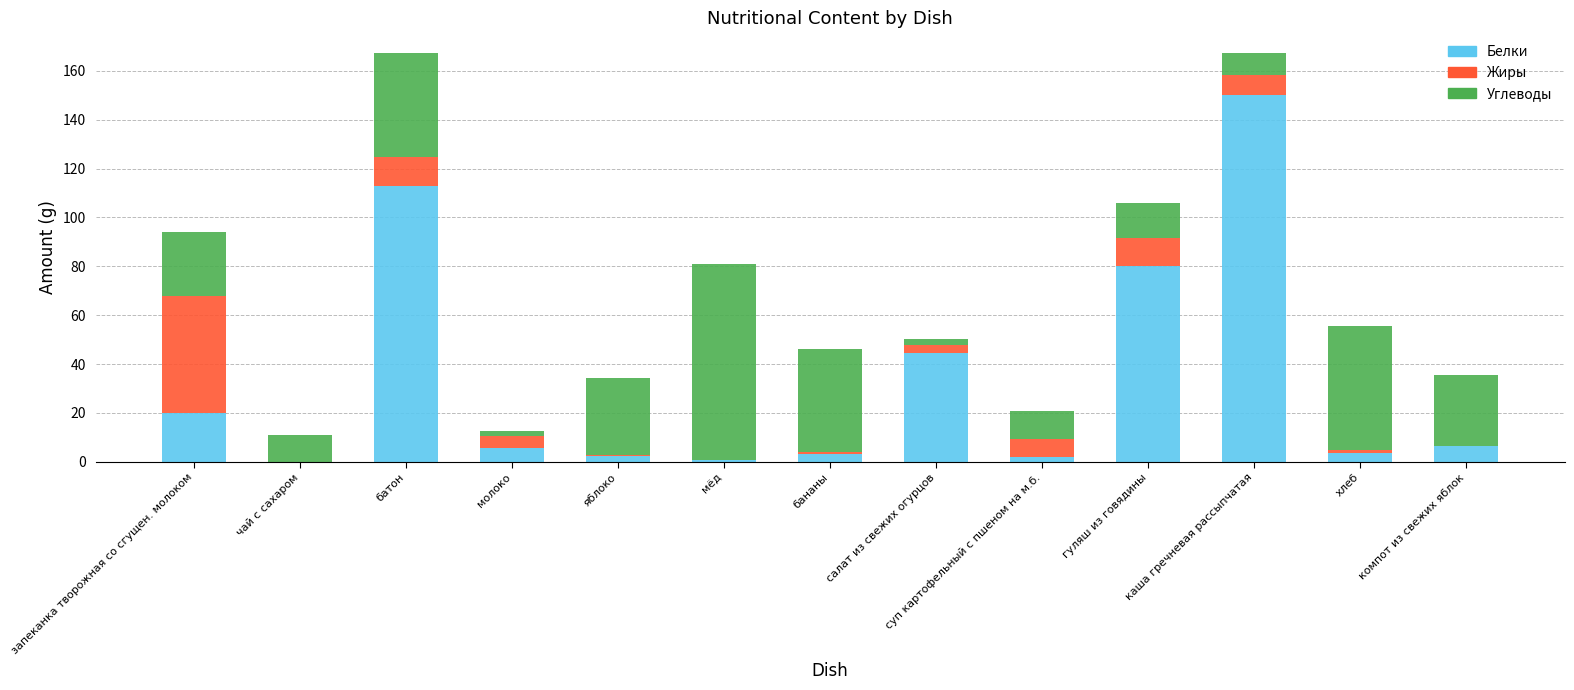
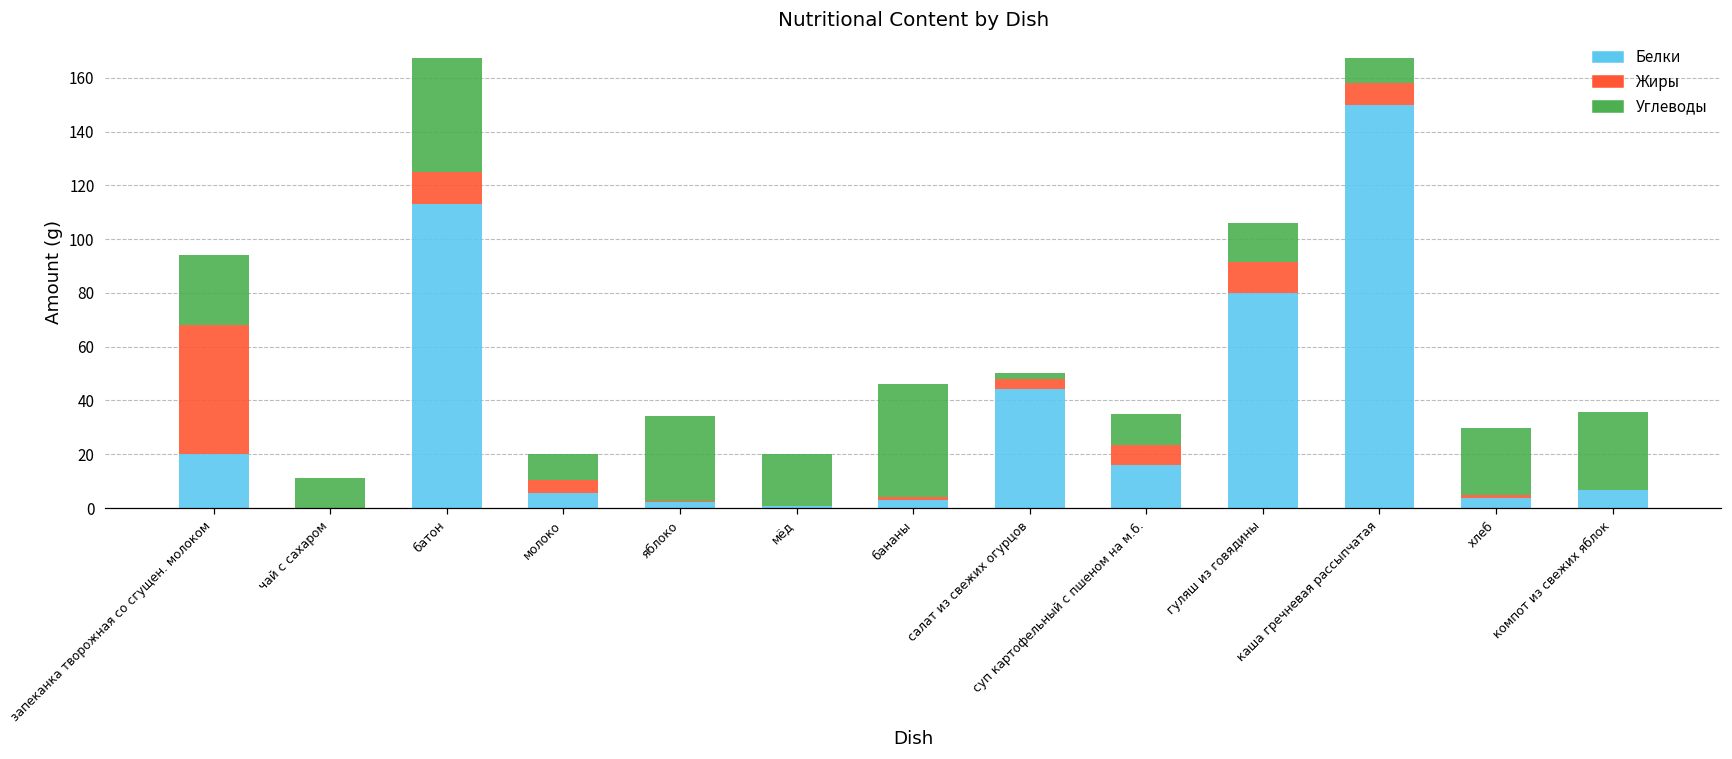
  {
    "Белки": {
      "запеканка творожная со сгущен. молоком": 20,
      "чай с сахаром": 0,
      "батон": 113,
      "молоко": 6,
      "яблоко": 2,
      "бананы": 3,
      "салат из свежих огурцов": 44,
-     "суп картофельный с пшеном на м.б.": 2,
+     "суп картофельный с пшеном на м.б.": 16,
      "гуляш из говядины": 80,
      "каша гречневая рассыпчатая": 150,
      "хлеб": 4,
      "компот из свежих яблок": 7
    },
    "Жиры": {
      "запеканка творожная со сгущен. молоком": 48,
      "чай с сахаром": 0,
      "батон": 12,
      "молоко": 5,
      "мёд": 0,
      "салат из свежих огурцов": 4,
      "суп картофельный с пшеном на м.б.": 7,
      "гуляш из говядины": 11,
      "каша гречневая рассыпчатая": 8,
      "хлеб": 1,
      "компот из свежих яблок": 0
    },
    "Углеводы": {
      "запеканка творожная со сгущен. молоком": 26,
      "чай с сахаром": 11,
      "батон": 43,
-     "молоко": 2,
+     "молоко": 10,
      "яблоко": 32,
-     "мёд": 80,
+     "мёд": 19,
      "бананы": 42,
      "салат из свежих огурцов": 2,
      "суп картофельный с пшеном на м.б.": 12,
      "гуляш из говядины": 15,
      "каша гречневая рассыпчатая": 9,
-     "хлеб": 51,
+     "хлеб": 25,
      "компот из свежих яблок": 29
    }
  }
